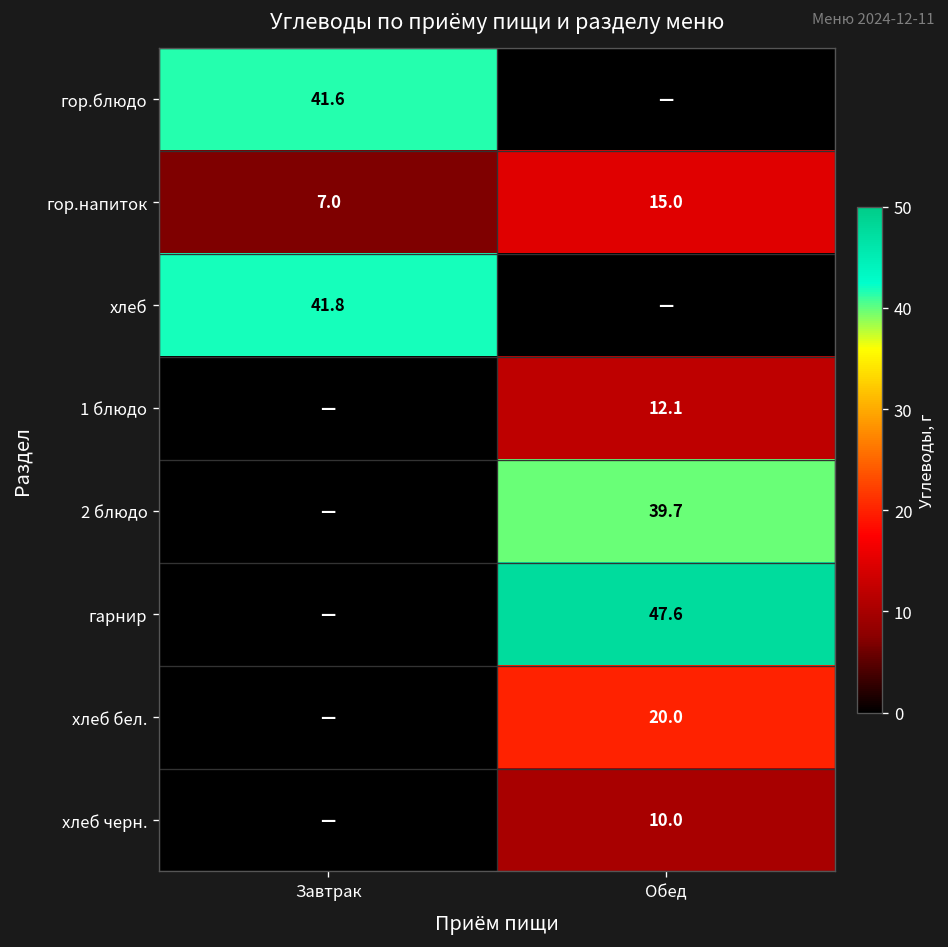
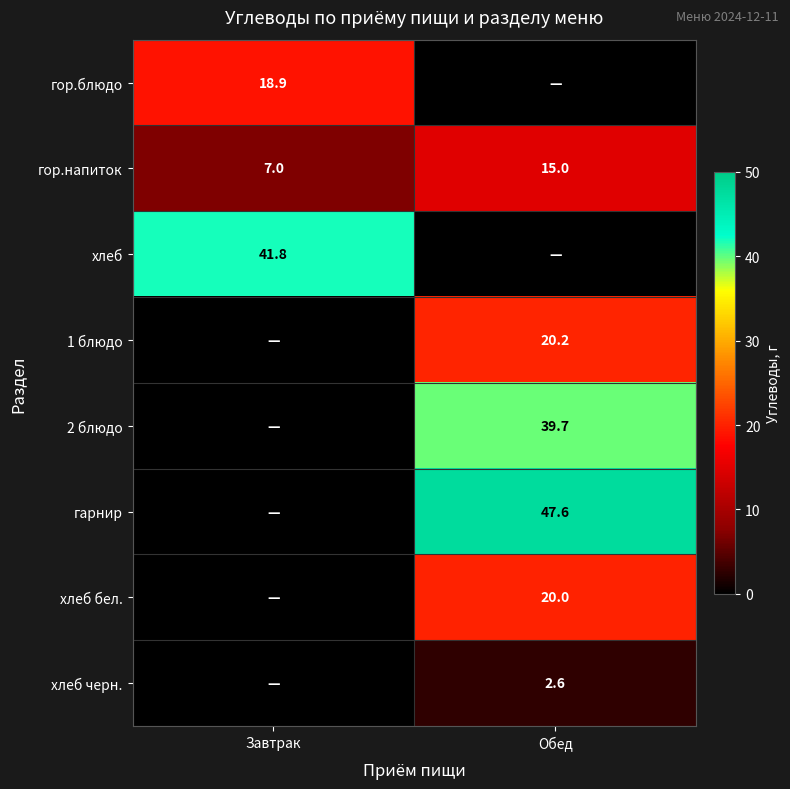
  {
    "гор.блюдо": {
-     "Завтрак": 41.6
+     "Завтрак": 18.9
    },
    "гор.напиток": {
      "Завтрак": 7.0,
      "Обед": 15.0
    },
    "хлеб": {
      "Завтрак": 41.8
    },
    "1 блюдо": {
-     "Обед": 12.1
+     "Обед": 20.2
    },
    "2 блюдо": {
      "Обед": 39.7
    },
    "гарнир": {
      "Обед": 47.6
    },
    "хлеб бел.": {
      "Обед": 20.0
    },
    "хлеб черн.": {
-     "Обед": 10.0
+     "Обед": 2.6
    }
  }
